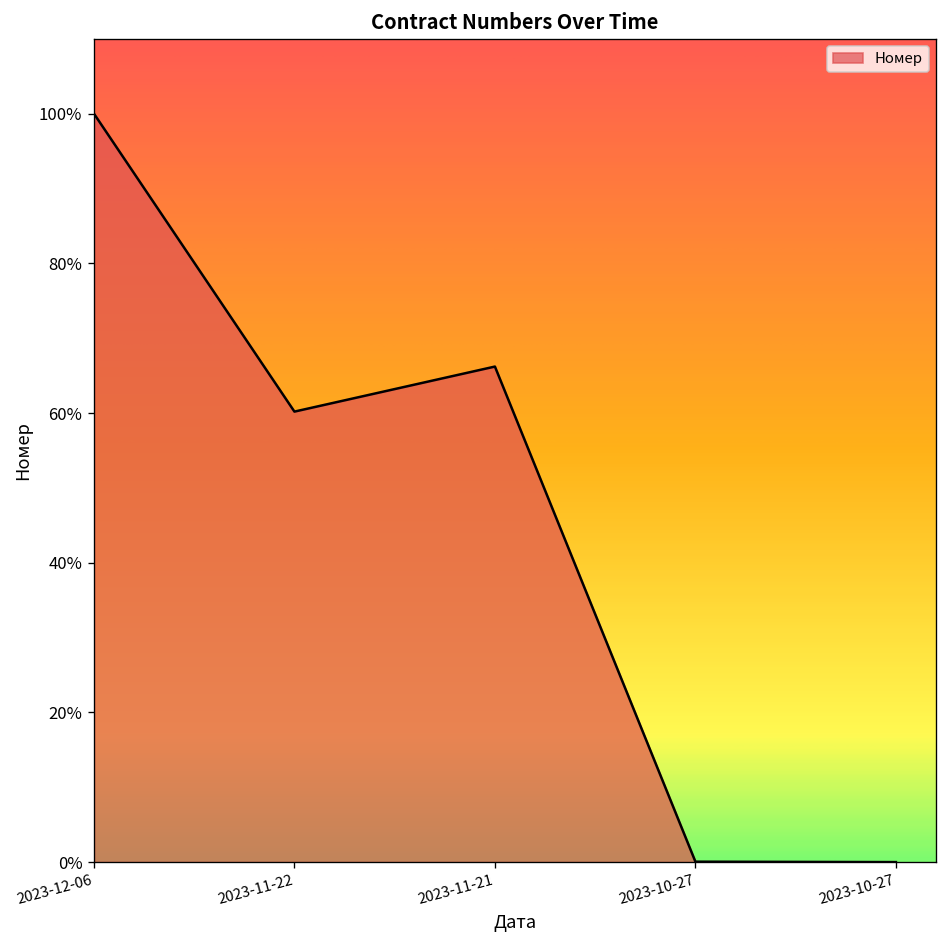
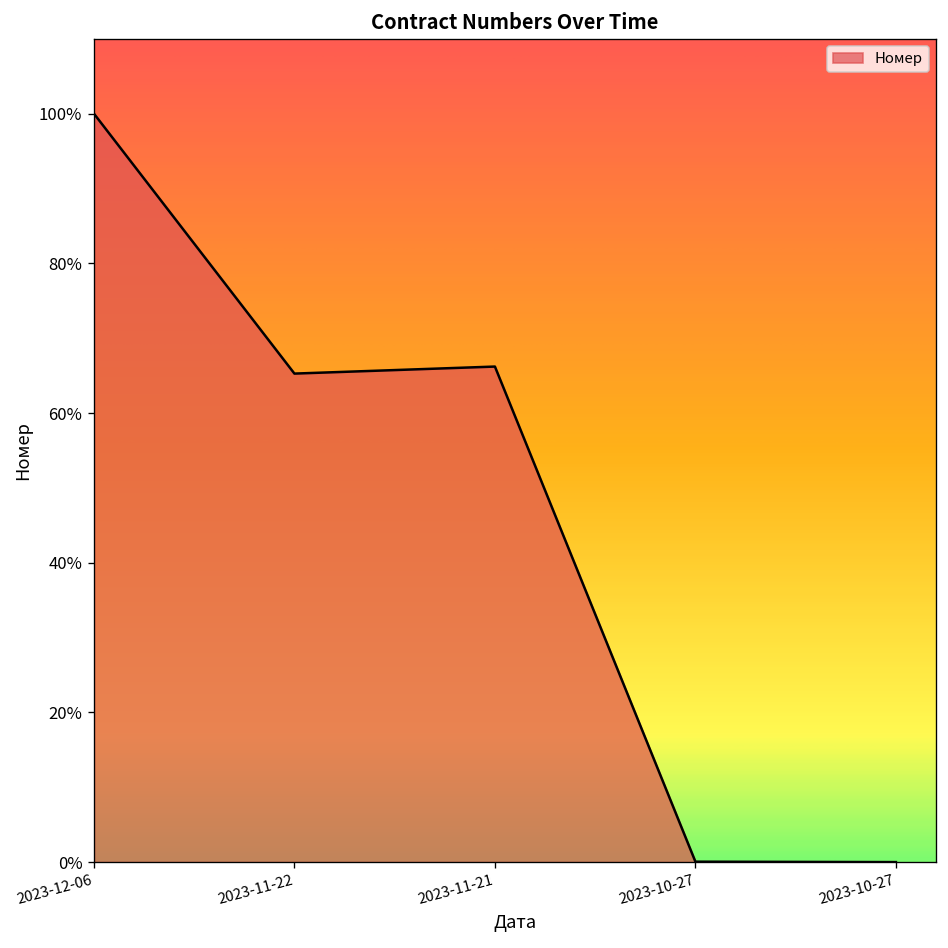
  {
    "2023-12-06": "100%",
-   "2023-11-22": "60%",
+   "2023-11-22": "65%",
    "2023-11-21": "66%"
  }
